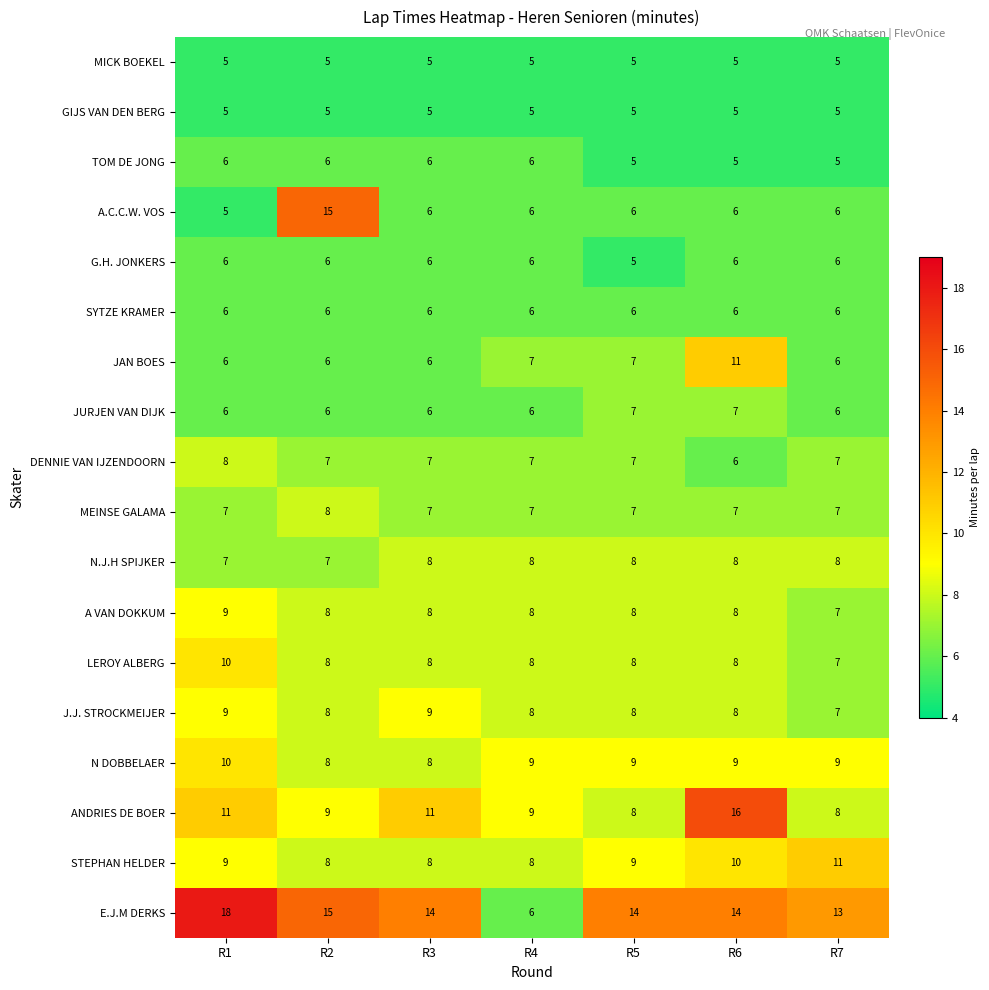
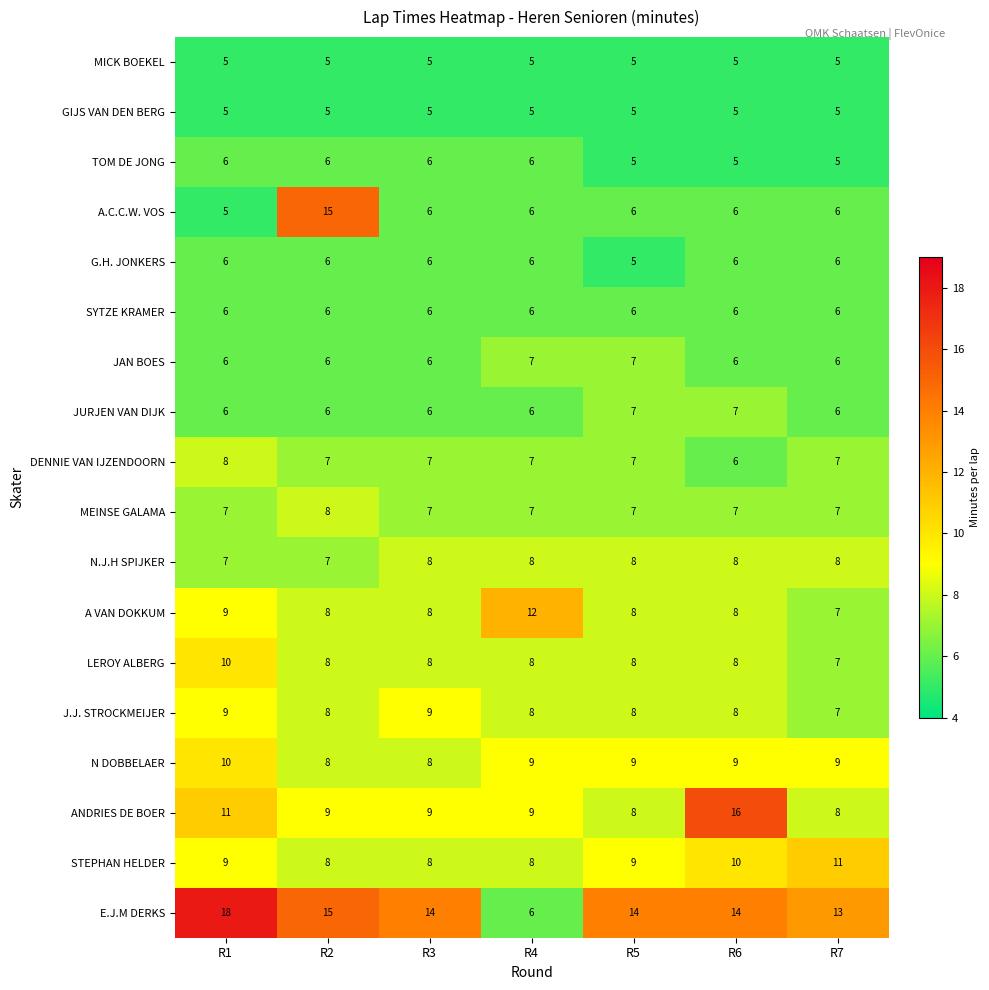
  {
    "MICK BOEKEL": {
      "R1": 5,
      "R2": 5,
      "R3": 5,
      "R4": 5,
      "R5": 5,
      "R6": 5,
      "R7": 5
    },
    "GIJS VAN DEN BERG": {
      "R1": 5,
      "R2": 5,
      "R3": 5,
      "R4": 5,
      "R5": 5,
      "R6": 5,
      "R7": 5
    },
    "TOM DE JONG": {
      "R1": 6,
      "R2": 6,
      "R3": 6,
      "R4": 6,
      "R5": 5,
      "R6": 5,
      "R7": 5
    },
    "A.C.C.W. VOS": {
      "R1": 5,
      "R2": 15,
      "R3": 6,
      "R4": 6,
      "R5": 6,
      "R6": 6,
      "R7": 6
    },
    "G.H. JONKERS": {
      "R1": 6,
      "R2": 6,
      "R3": 6,
      "R4": 6,
      "R5": 5,
      "R6": 6,
      "R7": 6
    },
    "SYTZE KRAMER": {
      "R1": 6,
      "R2": 6,
      "R3": 6,
      "R4": 6,
      "R5": 6,
      "R6": 6,
      "R7": 6
    },
    "JAN BOES": {
      "R1": 6,
      "R2": 6,
      "R3": 6,
      "R4": 7,
      "R5": 7,
-     "R6": 11,
+     "R6": 6,
      "R7": 6
    },
    "JURJEN VAN DIJK": {
      "R1": 6,
      "R2": 6,
      "R3": 6,
      "R4": 6,
      "R5": 7,
      "R6": 7,
      "R7": 6
    },
    "DENNIE VAN IJZENDOORN": {
      "R1": 8,
      "R2": 7,
      "R3": 7,
      "R4": 7,
      "R5": 7,
      "R6": 6,
      "R7": 7
    },
    "MEINSE GALAMA": {
      "R1": 7,
      "R2": 8,
      "R3": 7,
      "R4": 7,
      "R5": 7,
      "R6": 7,
      "R7": 7
    },
    "N.J.H SPIJKER": {
      "R1": 7,
      "R2": 7,
      "R3": 8,
      "R4": 8,
      "R5": 8,
      "R6": 8,
      "R7": 8
    },
    "A VAN DOKKUM": {
      "R1": 9,
      "R2": 8,
      "R3": 8,
-     "R4": 8,
+     "R4": 12,
      "R5": 8,
      "R6": 8,
      "R7": 7
    },
    "LEROY ALBERG": {
      "R1": 10,
      "R2": 8,
      "R3": 8,
      "R4": 8,
      "R5": 8,
      "R6": 8,
      "R7": 7
    },
    "J.J. STROCKMEIJER": {
      "R1": 9,
      "R2": 8,
      "R3": 9,
      "R4": 8,
      "R5": 8,
      "R6": 8,
      "R7": 7
    },
    "N DOBBELAER": {
      "R1": 10,
      "R2": 8,
      "R3": 8,
      "R4": 9,
      "R5": 9,
      "R6": 9,
      "R7": 9
    },
    "ANDRIES DE BOER": {
      "R1": 11,
      "R2": 9,
-     "R3": 11,
+     "R3": 9,
      "R4": 9,
      "R5": 8,
      "R6": 16,
      "R7": 8
    },
    "STEPHAN HELDER": {
      "R1": 9,
      "R2": 8,
      "R3": 8,
      "R4": 8,
      "R5": 9,
      "R6": 10,
      "R7": 11
    },
    "E.J.M DERKS": {
      "R1": 18,
      "R2": 15,
      "R3": 14,
      "R4": 6,
      "R5": 14,
      "R6": 14,
      "R7": 13
    }
  }
